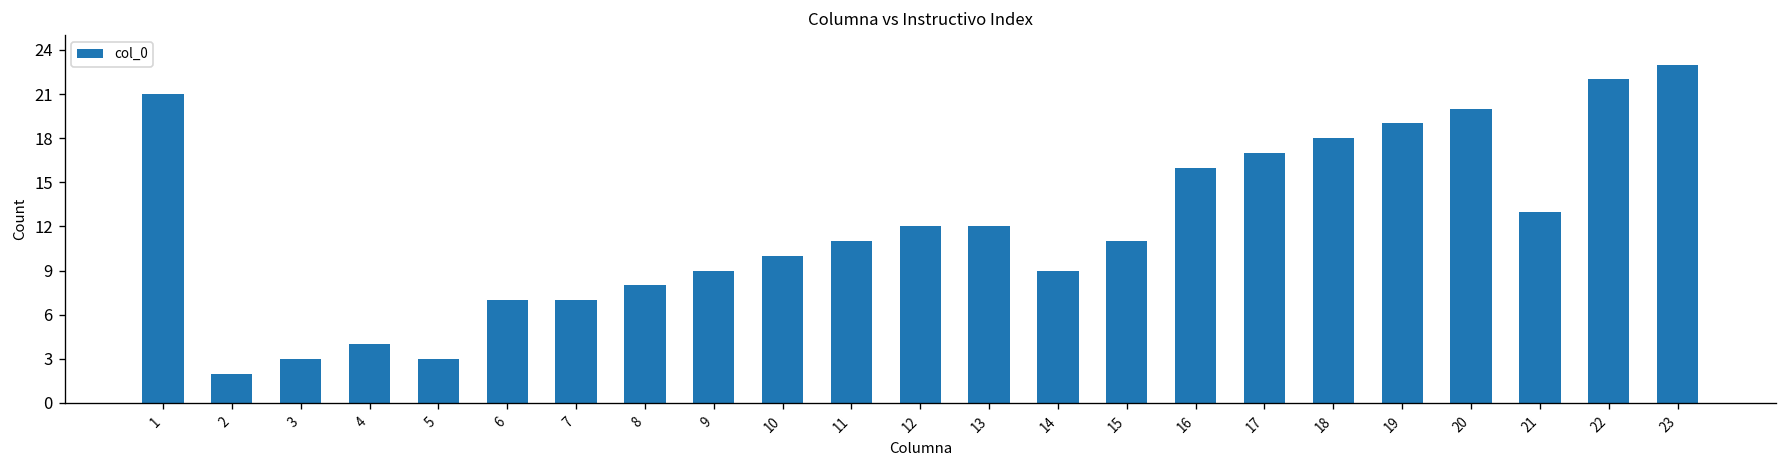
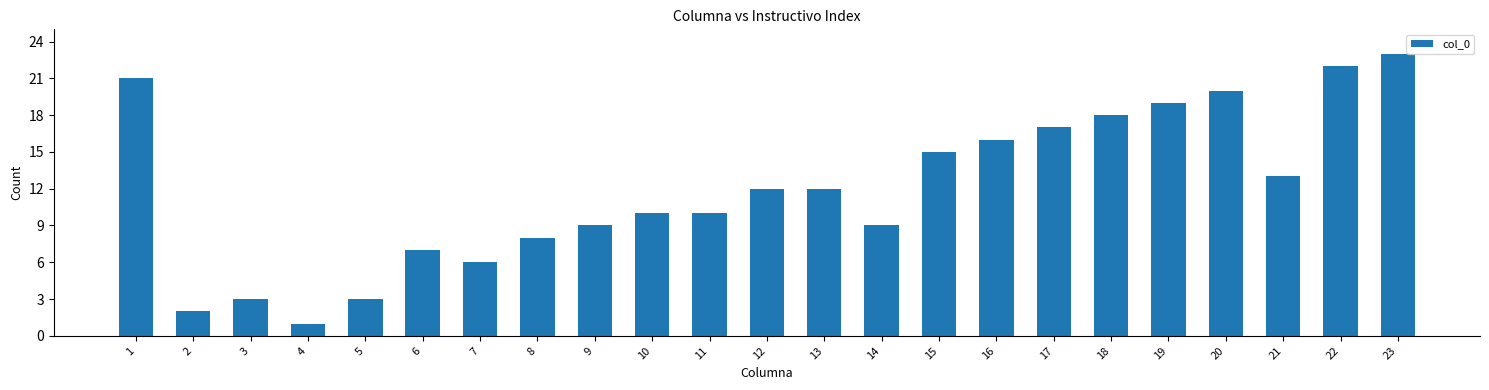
  {
    "1": 21,
    "2": 2,
    "3": 3,
-   "4": 4,
+   "4": 1,
    "5": 3,
    "6": 7,
-   "7": 7,
+   "7": 6,
    "8": 8,
    "9": 9,
    "10": 10,
-   "11": 11,
+   "11": 10,
    "12": 12,
    "13": 12,
    "14": 9,
-   "15": 11,
+   "15": 15,
    "16": 16,
    "17": 17,
    "18": 18,
    "19": 19,
    "20": 20,
    "21": 13,
    "22": 22,
    "23": 23
  }
